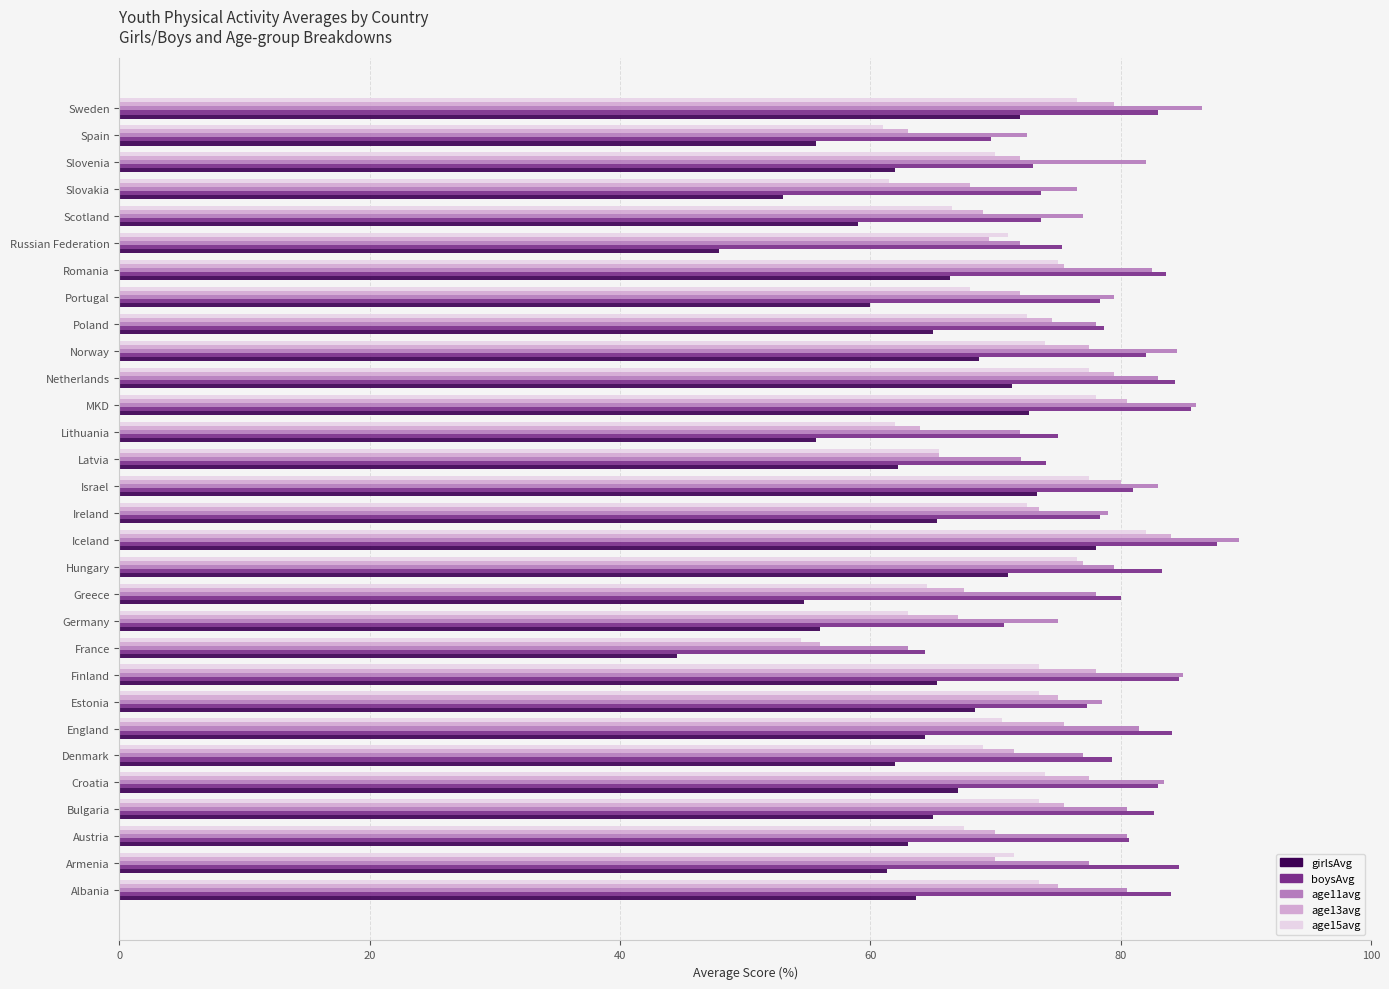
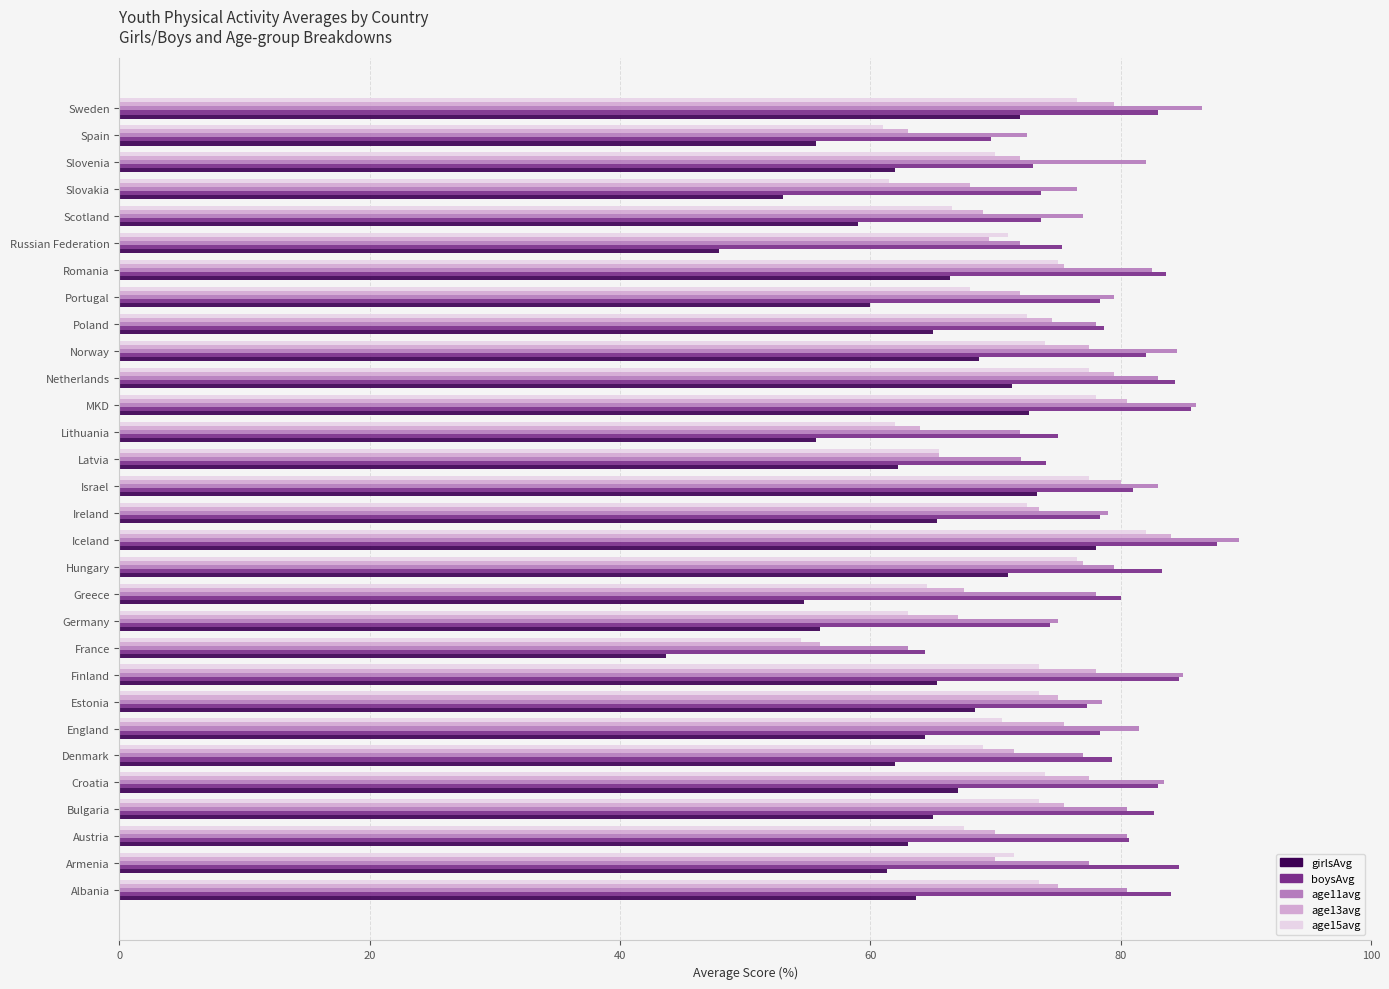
  {
    "girlsAvg": {
      "Sweden": 72.0,
      "Spain": 55.7,
      "Slovenia": 62.0,
      "Slovakia": 53.0,
      "Scotland": 59.0,
      "Russian Federation": 47.9,
      "Romania": 66.3,
      "Portugal": 60.0,
      "Poland": 65.0,
      "Norway": 68.7,
      "Netherlands": 71.3,
      "MKD": 72.7,
      "Lithuania": 55.7,
      "Latvia": 62.2,
      "Israel": 73.3,
      "Ireland": 65.3,
      "Iceland": 78.0,
      "Hungary": 71.0,
      "Greece": 54.7,
      "Germany": 56.0,
-     "France": 44.5,
+     "France": 43.7,
      "Finland": 65.3,
      "Estonia": 68.3,
      "England": 64.3,
      "Denmark": 62.0,
      "Croatia": 67.0,
      "Bulgaria": 65.0,
      "Austria": 63.0,
      "Armenia": 61.3,
      "Albania": 63.7
    },
    "boysAvg": {
      "Sweden": 83.0,
      "Spain": 69.7,
      "Slovenia": 73.0,
      "Slovakia": 73.7,
      "Scotland": 73.7,
      "Russian Federation": 75.3,
      "Romania": 83.7,
      "Portugal": 78.3,
      "Poland": 78.7,
      "Norway": 82.0,
      "Netherlands": 84.3,
      "MKD": 85.7,
      "Lithuania": 75.0,
      "Latvia": 74.0,
      "Israel": 81.0,
      "Ireland": 78.3,
      "Iceland": 87.7,
      "Hungary": 83.3,
      "Greece": 80.0,
-     "Germany": 70.7,
+     "Germany": 74.3,
      "France": 64.3,
      "Finland": 84.7,
      "Estonia": 77.3,
-     "England": 84.1,
+     "England": 78.3,
      "Denmark": 79.3,
      "Croatia": 83.0,
      "Bulgaria": 82.7,
      "Austria": 80.7,
      "Armenia": 84.7,
      "Albania": 84.0
    }
  }
